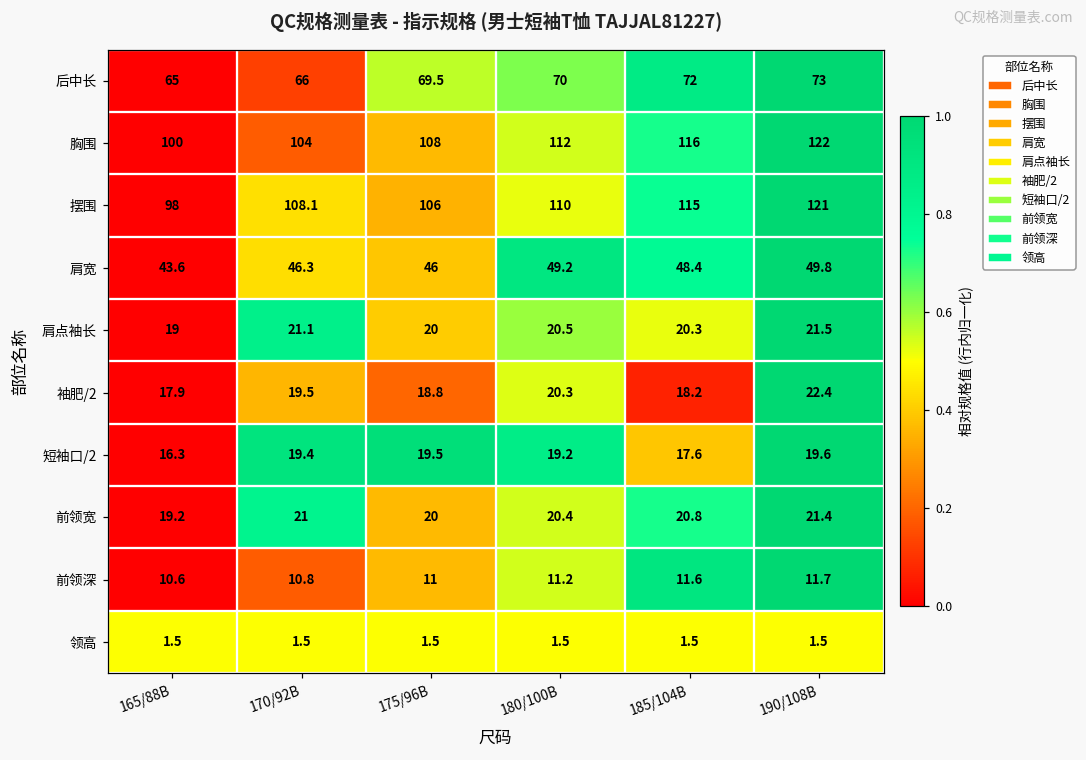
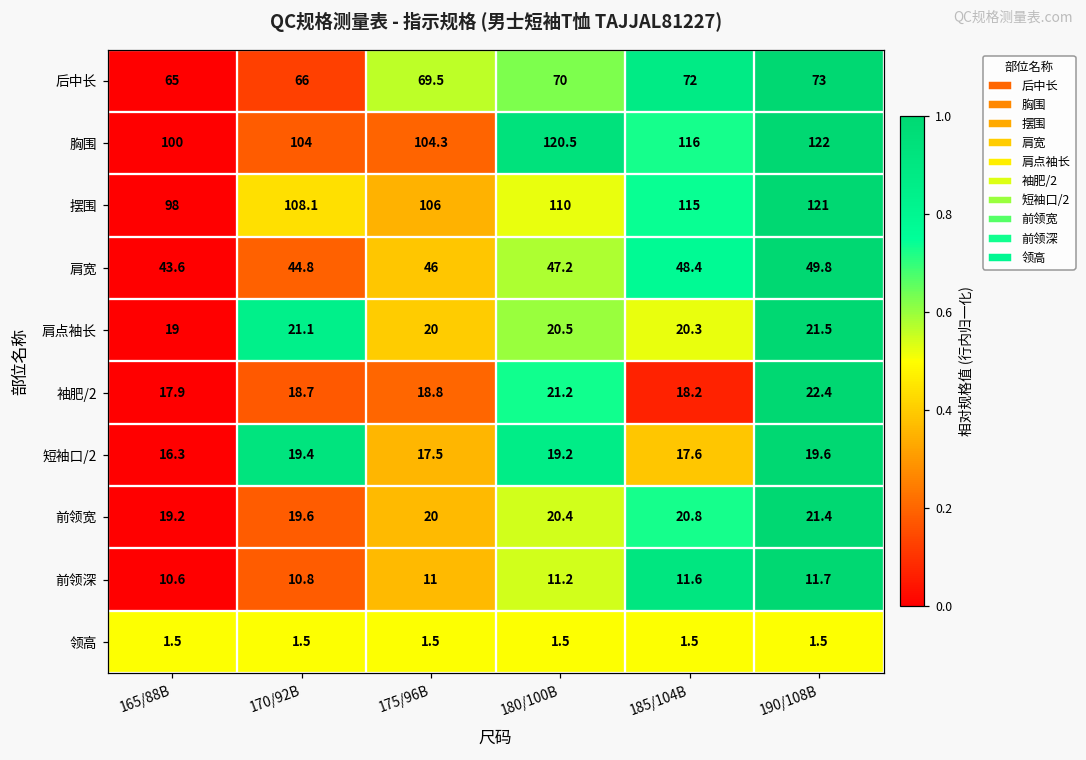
  {
    "后中长": {
      "165/88B": 65,
      "170/92B": 66,
      "175/96B": 69.5,
      "180/100B": 70,
      "185/104B": 72,
      "190/108B": 73
    },
    "胸围": {
      "165/88B": 100,
      "170/92B": 104,
-     "175/96B": 108,
-     "180/100B": 112,
+     "175/96B": 104.3,
+     "180/100B": 120.5,
      "185/104B": 116,
      "190/108B": 122
    },
    "摆围": {
      "165/88B": 98,
      "170/92B": 108.1,
      "175/96B": 106,
      "180/100B": 110,
      "185/104B": 115,
      "190/108B": 121
    },
    "肩宽": {
      "165/88B": 43.6,
-     "170/92B": 46.3,
+     "170/92B": 44.8,
      "175/96B": 46,
-     "180/100B": 49.2,
+     "180/100B": 47.2,
      "185/104B": 48.4,
      "190/108B": 49.8
    },
    "肩点袖长": {
      "165/88B": 19,
      "170/92B": 21.1,
      "175/96B": 20,
      "180/100B": 20.5,
      "185/104B": 20.3,
      "190/108B": 21.5
    },
    "袖肥/2": {
      "165/88B": 17.9,
-     "170/92B": 19.5,
+     "170/92B": 18.7,
      "175/96B": 18.8,
-     "180/100B": 20.3,
+     "180/100B": 21.2,
      "185/104B": 18.2,
      "190/108B": 22.4
    },
    "短袖口/2": {
      "165/88B": 16.3,
      "170/92B": 19.4,
-     "175/96B": 19.5,
+     "175/96B": 17.5,
      "180/100B": 19.2,
      "185/104B": 17.6,
      "190/108B": 19.6
    },
    "前领宽": {
      "165/88B": 19.2,
-     "170/92B": 21,
+     "170/92B": 19.6,
      "175/96B": 20,
      "180/100B": 20.4,
      "185/104B": 20.8,
      "190/108B": 21.4
    },
    "前领深": {
      "165/88B": 10.6,
      "170/92B": 10.8,
      "175/96B": 11,
      "180/100B": 11.2,
      "185/104B": 11.6,
      "190/108B": 11.7
    },
    "领高": {
      "165/88B": 1.5,
      "170/92B": 1.5,
      "175/96B": 1.5,
      "180/100B": 1.5,
      "185/104B": 1.5,
      "190/108B": 1.5
    }
  }
